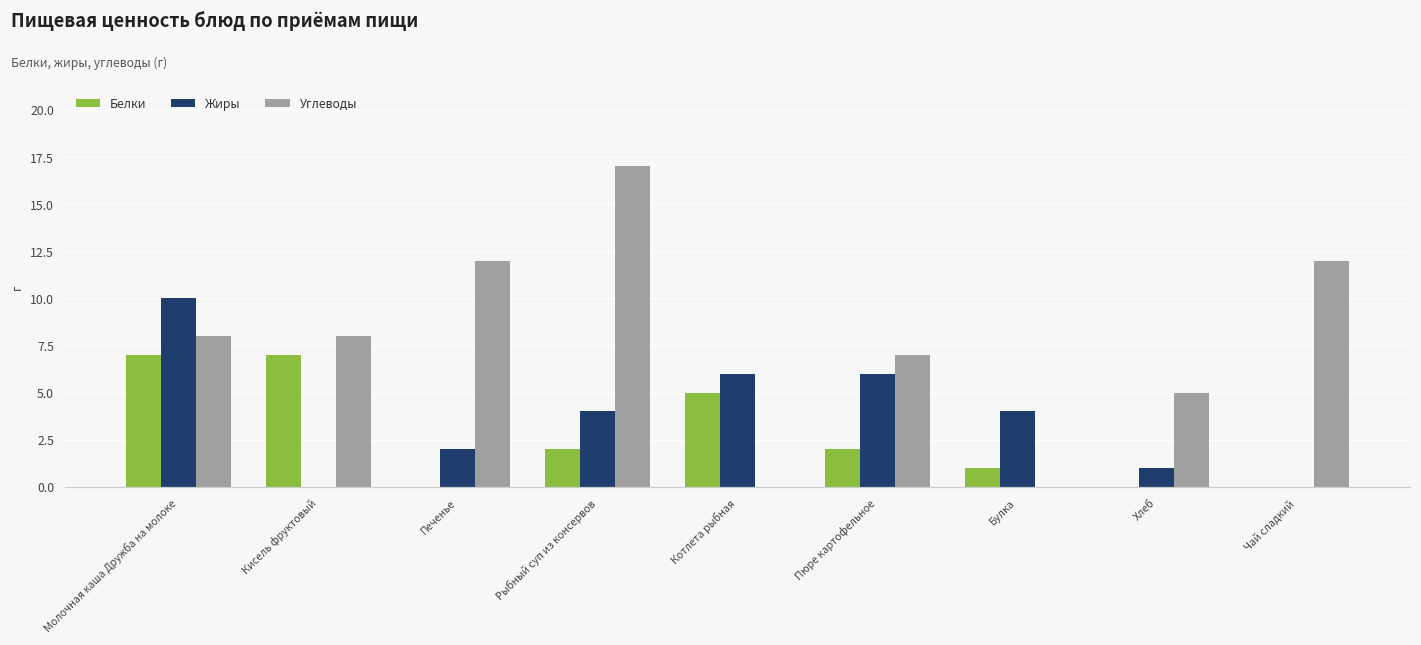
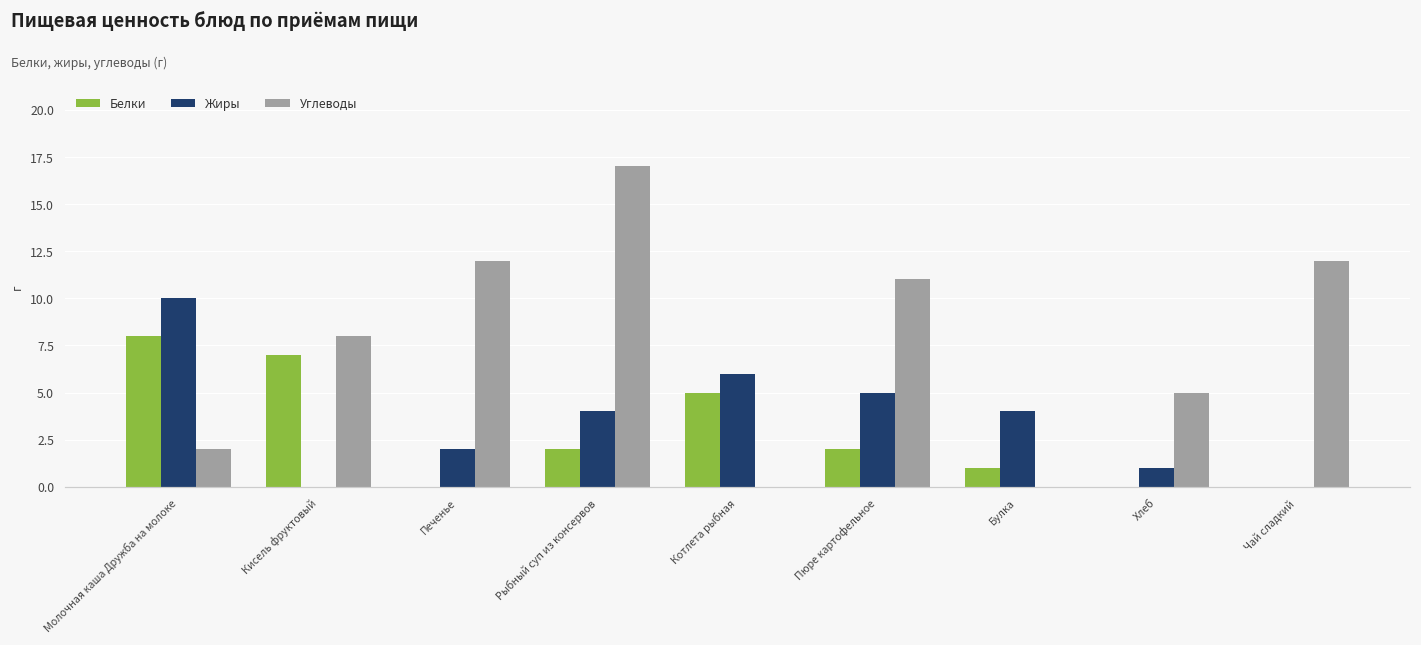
  {
    "Белки": {
-     "Молочная каша Дружба на молоке": 7,
+     "Молочная каша Дружба на молоке": 8,
      "Кисель фруктовый": 7,
      "Печенье": 0,
      "Рыбный суп из консервов": 2,
      "Котлета рыбная": 5,
      "Пюре картофельное": 2,
      "Булка": 1,
      "Хлеб": 0,
      "Чай сладкий": 0
    },
    "Жиры": {
      "Молочная каша Дружба на молоке": 10,
      "Кисель фруктовый": 0,
      "Печенье": 2,
      "Рыбный суп из консервов": 4,
      "Котлета рыбная": 6,
-     "Пюре картофельное": 6,
+     "Пюре картофельное": 5,
      "Булка": 4,
      "Хлеб": 1,
      "Чай сладкий": 0
    },
    "Углеводы": {
-     "Молочная каша Дружба на молоке": 8,
+     "Молочная каша Дружба на молоке": 2,
      "Кисель фруктовый": 8,
      "Печенье": 12,
      "Рыбный суп из консервов": 17,
      "Котлета рыбная": 0,
-     "Пюре картофельное": 7,
+     "Пюре картофельное": 11,
      "Булка": 0,
      "Хлеб": 5,
      "Чай сладкий": 12
    }
  }
